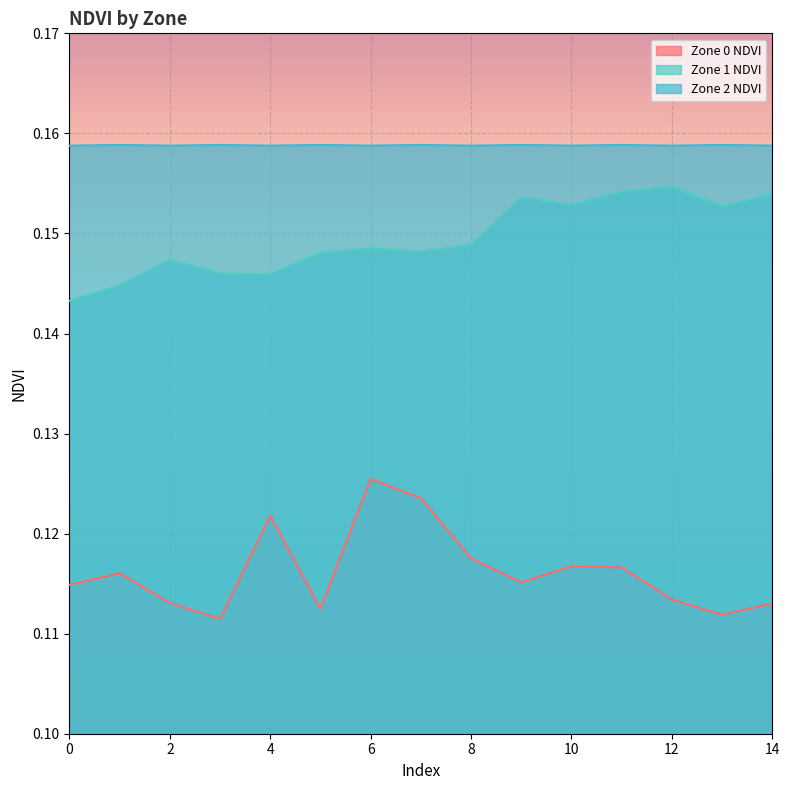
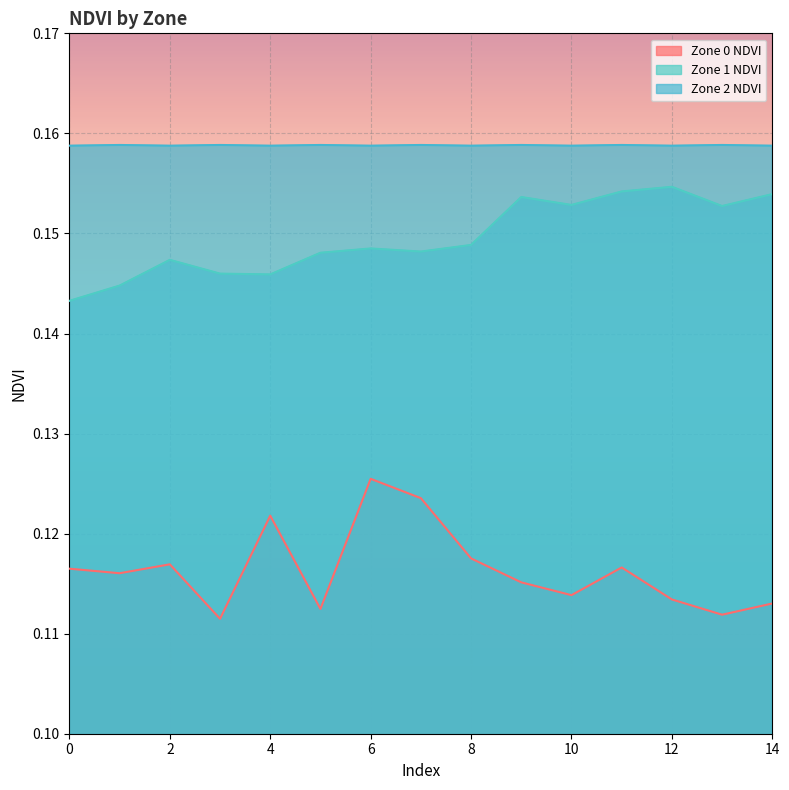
  {
    "Zone 0 NDVI": {
-     "0": 0.1149,
-     "2": 0.1131,
+     "0": 0.1165,
+     "2": 0.1169,
      "4": 0.1218,
      "6": 0.1255,
      "8": 0.1175,
-     "10": 0.1168,
+     "10": 0.1138,
      "12": 0.1134,
      "14": 0.1130
    }
  }
